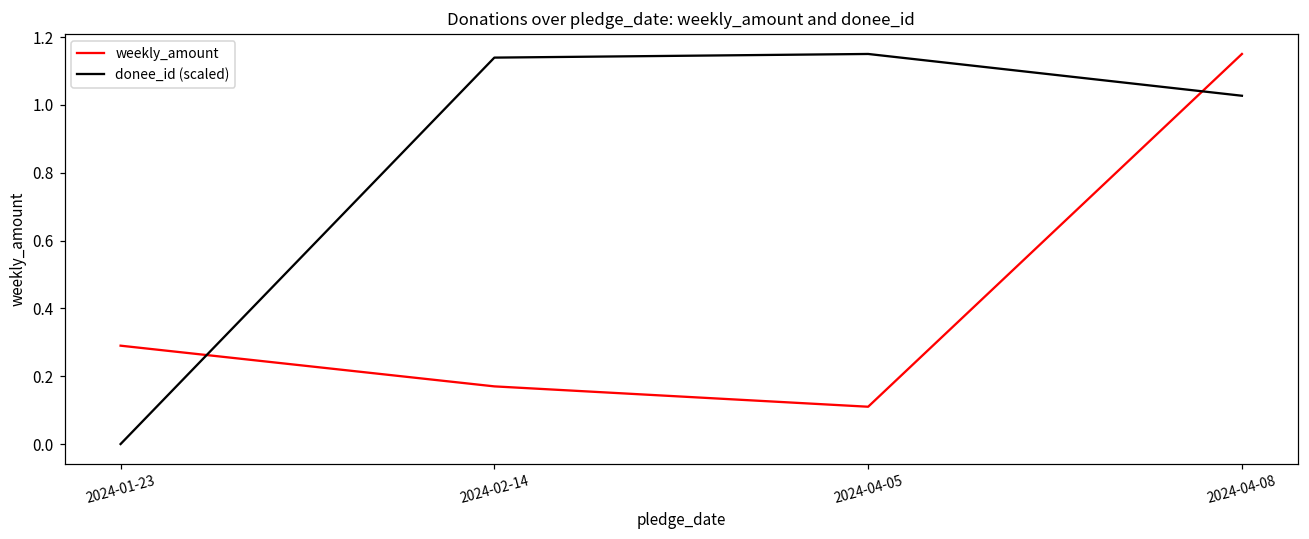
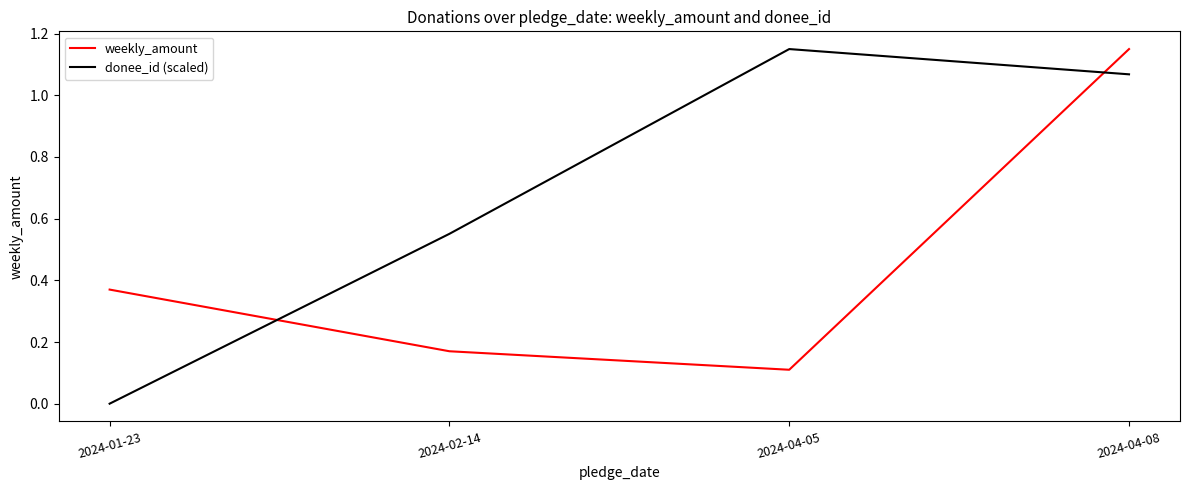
  {
    "weekly_amount": {
-     "2024-01-23": 0.29,
+     "2024-01-23": 0.37,
      "2024-02-14": 0.17,
      "2024-04-05": 0.11,
      "2024-04-08": 1.15
    },
    "donee_id (scaled)": {
      "2024-01-23": 0.00,
-     "2024-02-14": 1.14,
+     "2024-02-14": 0.55,
      "2024-04-05": 1.15,
-     "2024-04-08": 1.03
+     "2024-04-08": 1.07
    }
  }
